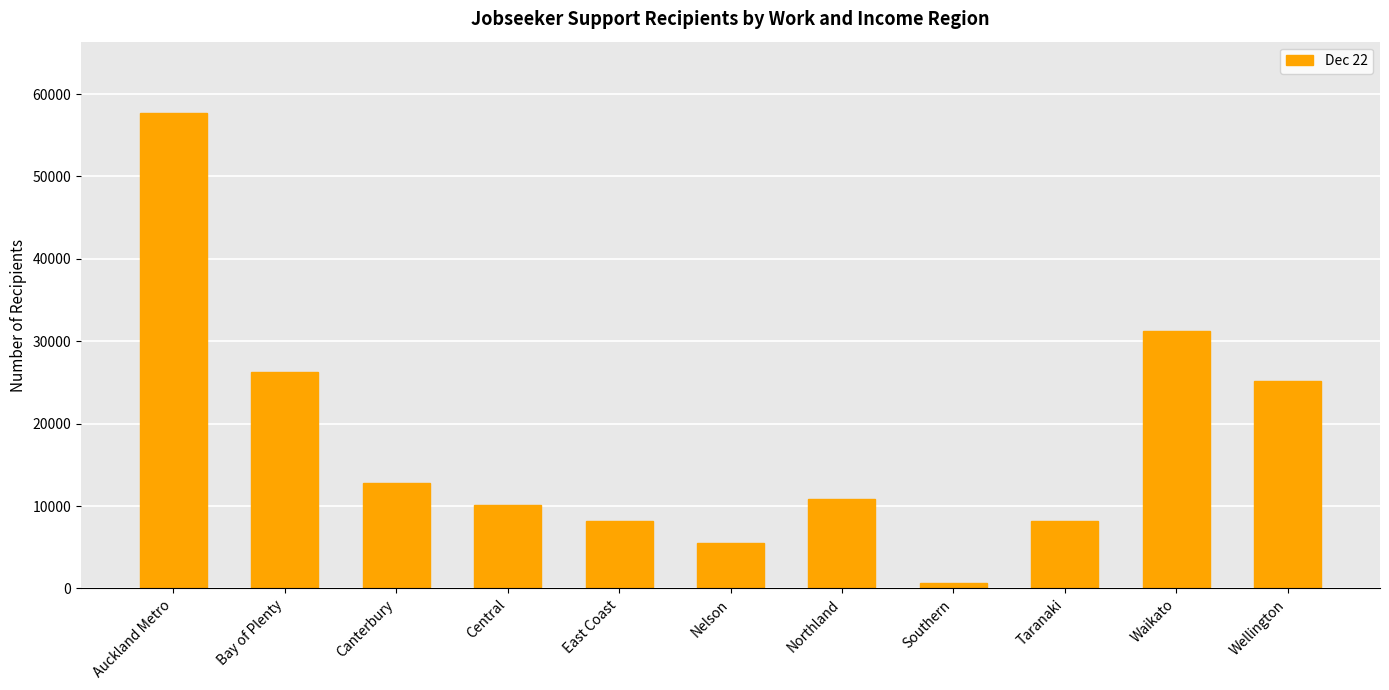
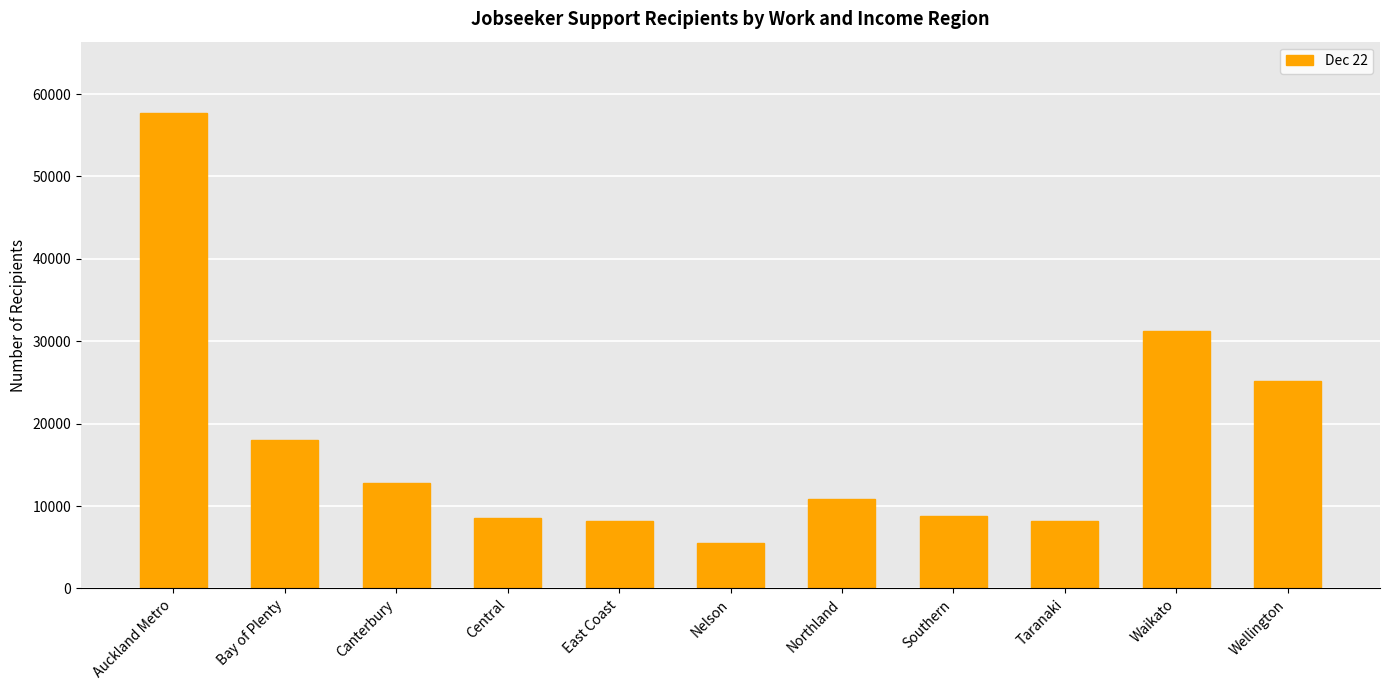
  {
    "Auckland Metro": 58000,
-   "Bay of Plenty": 26000,
+   "Bay of Plenty": 18000,
    "Canterbury": 13000,
-   "Central": 10000,
+   "Central": 9000,
    "East Coast": 8000,
    "Nelson": 5000,
    "Northland": 11000,
-   "Southern": 1000,
+   "Southern": 9000,
    "Taranaki": 8000,
    "Waikato": 31000,
    "Wellington": 25000
  }
